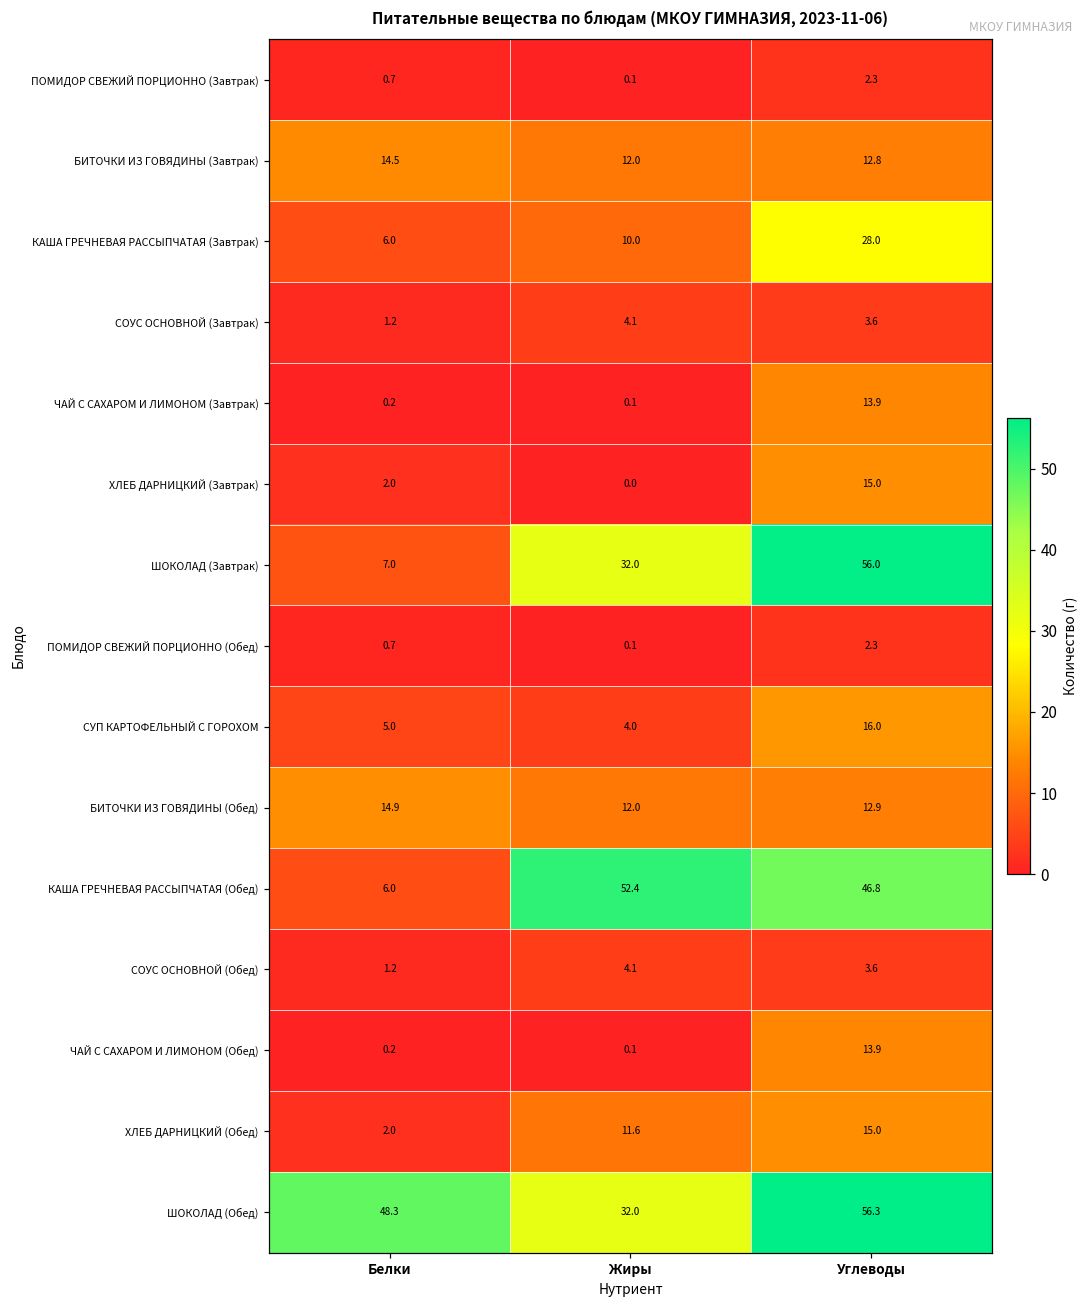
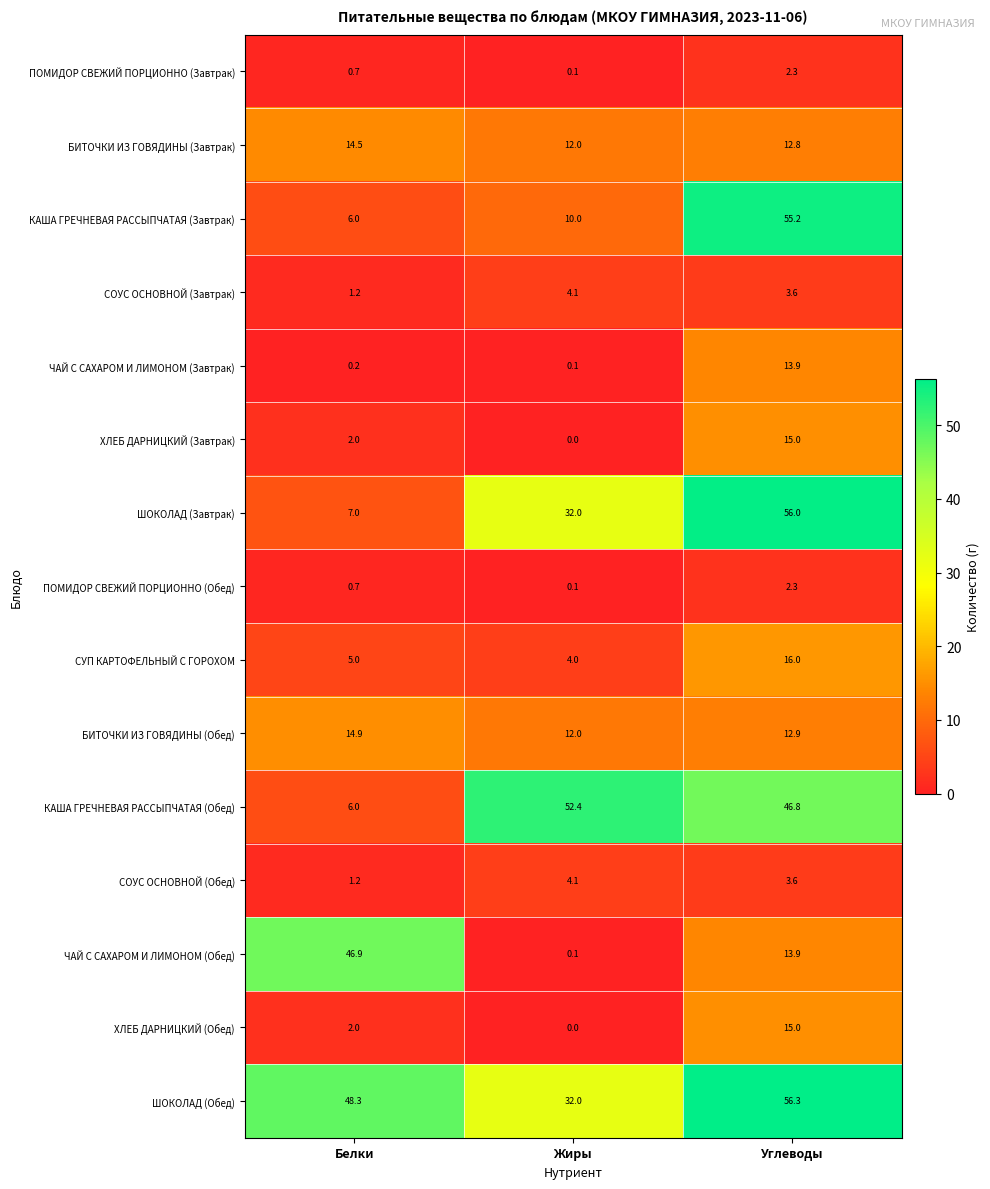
  {
    "ПОМИДОР СВЕЖИЙ ПОРЦИОННО (Завтрак)": {
      "Белки": 0.7,
      "Жиры": 0.1,
      "Углеводы": 2.3
    },
    "БИТОЧКИ ИЗ ГОВЯДИНЫ (Завтрак)": {
      "Белки": 14.5,
      "Жиры": 12.0,
      "Углеводы": 12.8
    },
    "КАША ГРЕЧНЕВАЯ РАССЫПЧАТАЯ (Завтрак)": {
      "Белки": 6.0,
      "Жиры": 10.0,
-     "Углеводы": 28.0
+     "Углеводы": 55.2
    },
    "СОУС ОСНОВНОЙ (Завтрак)": {
      "Белки": 1.2,
      "Жиры": 4.1,
      "Углеводы": 3.6
    },
    "ЧАЙ С САХАРОМ И ЛИМОНОМ (Завтрак)": {
      "Белки": 0.2,
      "Жиры": 0.1,
      "Углеводы": 13.9
    },
    "ХЛЕБ ДАРНИЦКИЙ (Завтрак)": {
      "Белки": 2.0,
      "Жиры": 0.0,
      "Углеводы": 15.0
    },
    "ШОКОЛАД (Завтрак)": {
      "Белки": 7.0,
      "Жиры": 32.0,
      "Углеводы": 56.0
    },
    "ПОМИДОР СВЕЖИЙ ПОРЦИОННО (Обед)": {
      "Белки": 0.7,
      "Жиры": 0.1,
      "Углеводы": 2.3
    },
    "СУП КАРТОФЕЛЬНЫЙ С ГОРОХОМ": {
      "Белки": 5.0,
      "Жиры": 4.0,
      "Углеводы": 16.0
    },
    "БИТОЧКИ ИЗ ГОВЯДИНЫ (Обед)": {
      "Белки": 14.9,
      "Жиры": 12.0,
      "Углеводы": 12.9
    },
    "КАША ГРЕЧНЕВАЯ РАССЫПЧАТАЯ (Обед)": {
      "Белки": 6.0,
      "Жиры": 52.4,
      "Углеводы": 46.8
    },
    "СОУС ОСНОВНОЙ (Обед)": {
      "Белки": 1.2,
      "Жиры": 4.1,
      "Углеводы": 3.6
    },
    "ЧАЙ С САХАРОМ И ЛИМОНОМ (Обед)": {
-     "Белки": 0.2,
+     "Белки": 46.9,
      "Жиры": 0.1,
      "Углеводы": 13.9
    },
    "ХЛЕБ ДАРНИЦКИЙ (Обед)": {
      "Белки": 2.0,
-     "Жиры": 11.6,
+     "Жиры": 0.0,
      "Углеводы": 15.0
    },
    "ШОКОЛАД (Обед)": {
      "Белки": 48.3,
      "Жиры": 32.0,
      "Углеводы": 56.3
    }
  }
